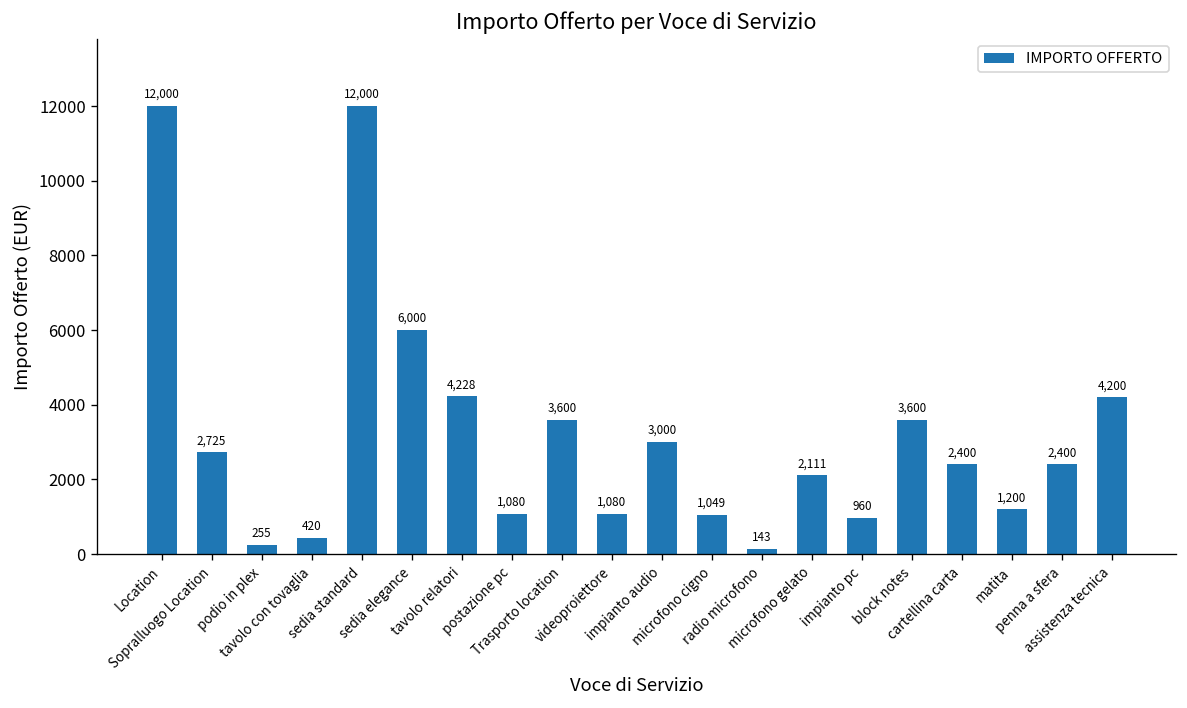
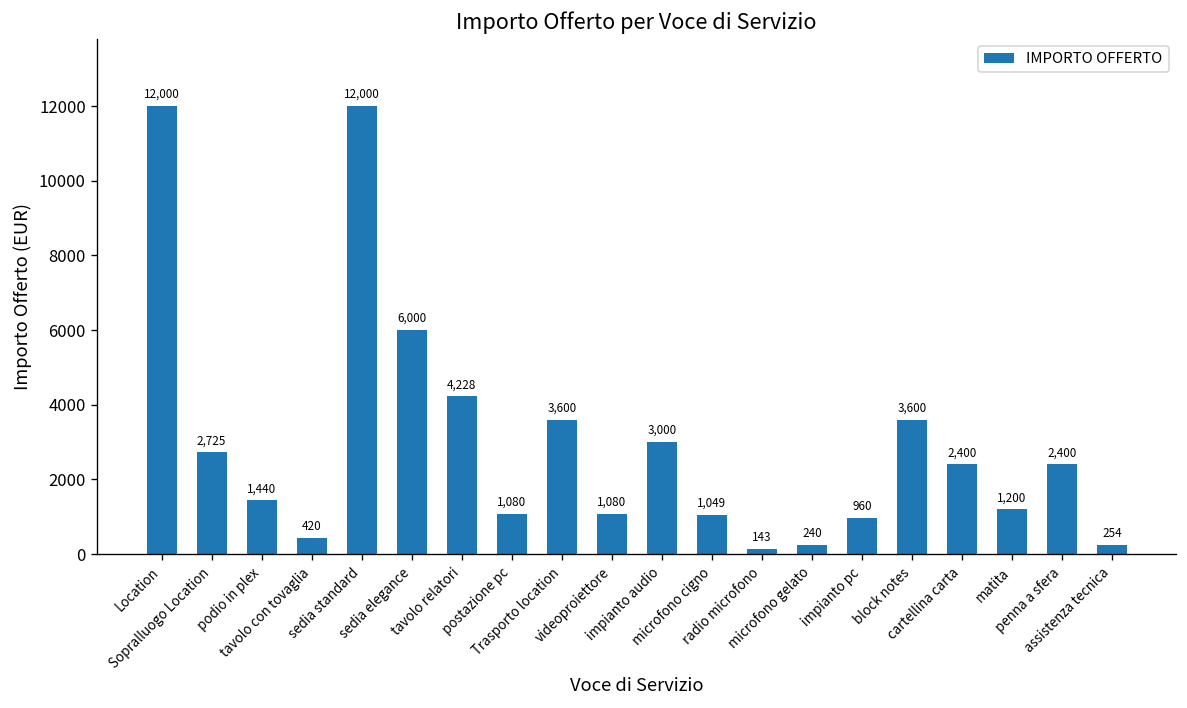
  {
    "Location": "12,000",
    "Sopralluogo Location": "2,725",
-   "podio in plex": "255",
+   "podio in plex": "1,440",
    "tavolo con tovaglia": "420",
    "sedia standard": "12,000",
    "sedia elegance": "6,000",
    "tavolo relatori": "4,228",
    "postazione pc": "1,080",
    "Trasporto location": "3,600",
    "videoproiettore": "1,080",
    "impianto audio": "3,000",
    "microfono cigno": "1,049",
    "radio microfono": "143",
-   "microfono gelato": "2,111",
+   "microfono gelato": "240",
    "impianto pc": "960",
    "block notes": "3,600",
    "cartellina carta": "2,400",
    "matita": "1,200",
    "penna a sfera": "2,400",
-   "assistenza tecnica": "4,200"
+   "assistenza tecnica": "254"
  }
